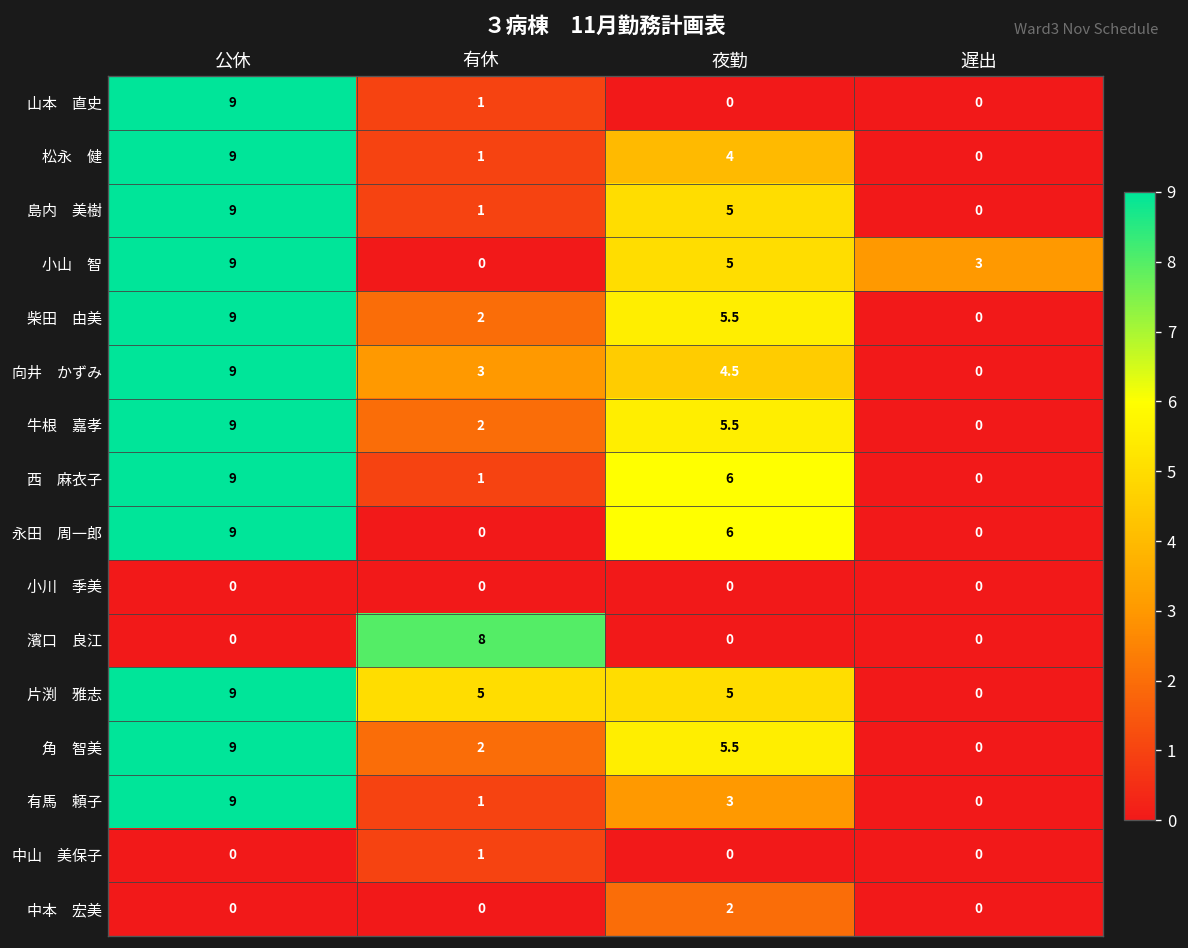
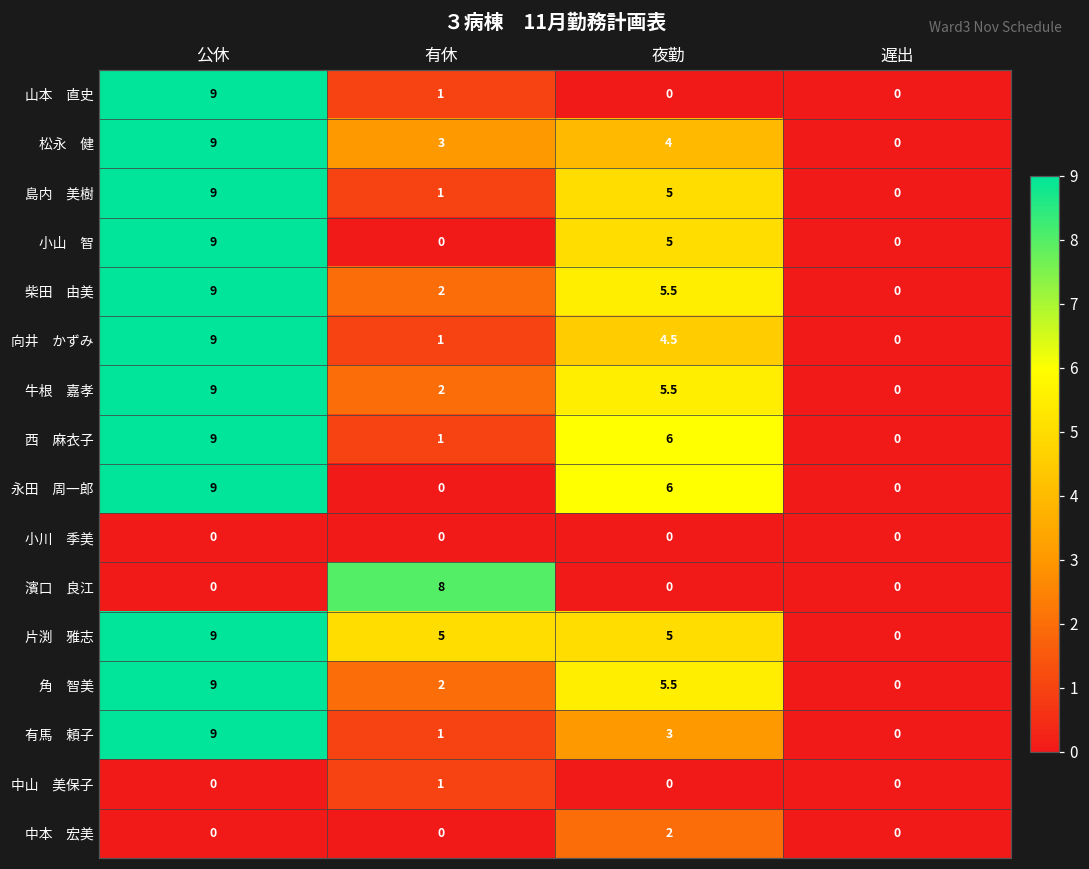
  {
    "山本 直史": {
      "公休": 9,
      "有休": 1,
      "夜勤": 0,
      "遅出": 0
    },
    "松永 健": {
      "公休": 9,
-     "有休": 1,
+     "有休": 3,
      "夜勤": 4,
      "遅出": 0
    },
    "島内 美樹": {
      "公休": 9,
      "有休": 1,
      "夜勤": 5,
      "遅出": 0
    },
    "小山 智": {
      "公休": 9,
      "有休": 0,
      "夜勤": 5,
-     "遅出": 3
+     "遅出": 0
    },
    "柴田 由美": {
      "公休": 9,
      "有休": 2,
      "夜勤": 5.5,
      "遅出": 0
    },
    "向井 かずみ": {
      "公休": 9,
-     "有休": 3,
+     "有休": 1,
      "夜勤": 4.5,
      "遅出": 0
    },
    "牛根 嘉孝": {
      "公休": 9,
      "有休": 2,
      "夜勤": 5.5,
      "遅出": 0
    },
    "西 麻衣子": {
      "公休": 9,
      "有休": 1,
      "夜勤": 6,
      "遅出": 0
    },
    "永田 周一郎": {
      "公休": 9,
      "有休": 0,
      "夜勤": 6,
      "遅出": 0
    },
    "小川 季美": {
      "公休": 0,
      "有休": 0,
      "夜勤": 0,
      "遅出": 0
    },
    "濱口 良江": {
      "公休": 0,
      "有休": 8,
      "夜勤": 0,
      "遅出": 0
    },
    "片渕 雅志": {
      "公休": 9,
      "有休": 5,
      "夜勤": 5,
      "遅出": 0
    },
    "角 智美": {
      "公休": 9,
      "有休": 2,
      "夜勤": 5.5,
      "遅出": 0
    },
    "有馬 頼子": {
      "公休": 9,
      "有休": 1,
      "夜勤": 3,
      "遅出": 0
    },
    "中山 美保子": {
      "公休": 0,
      "有休": 1,
      "夜勤": 0,
      "遅出": 0
    },
    "中本 宏美": {
      "公休": 0,
      "有休": 0,
      "夜勤": 2,
      "遅出": 0
    }
  }
